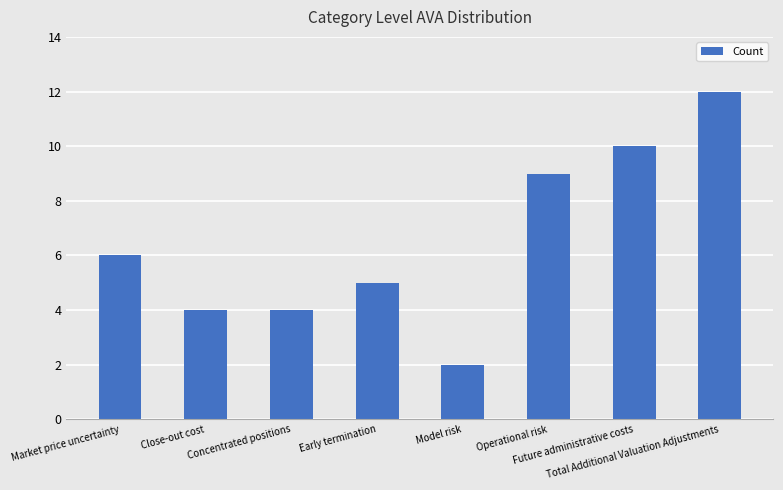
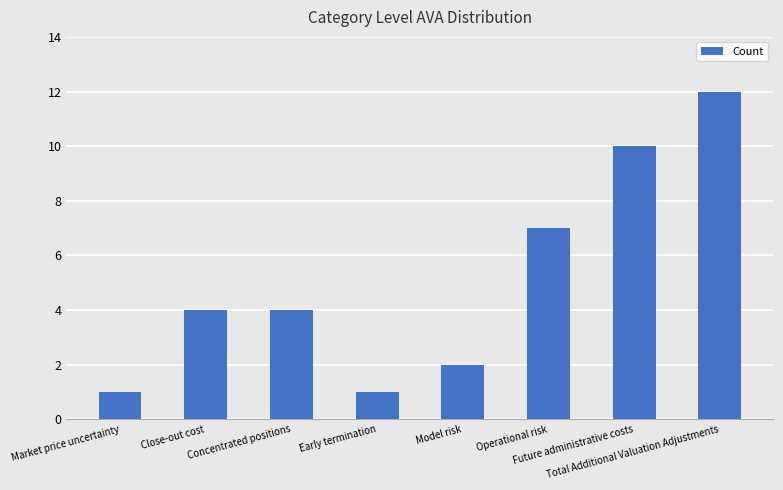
  {
-   "Market price uncertainty": 6,
+   "Market price uncertainty": 1,
    "Close-out cost": 4,
    "Concentrated positions": 4,
-   "Early termination": 5,
+   "Early termination": 1,
    "Model risk": 2,
-   "Operational risk": 9,
+   "Operational risk": 7,
    "Future administrative costs": 10,
    "Total Additional Valuation Adjustments": 12
  }
